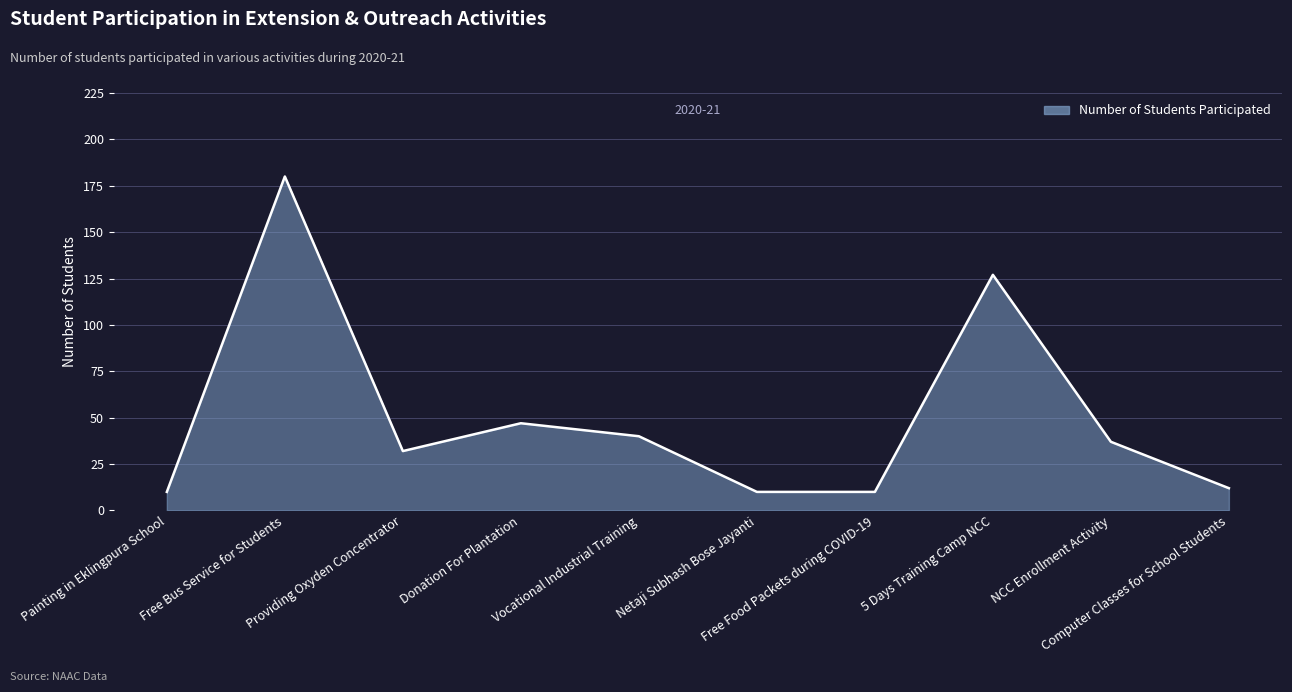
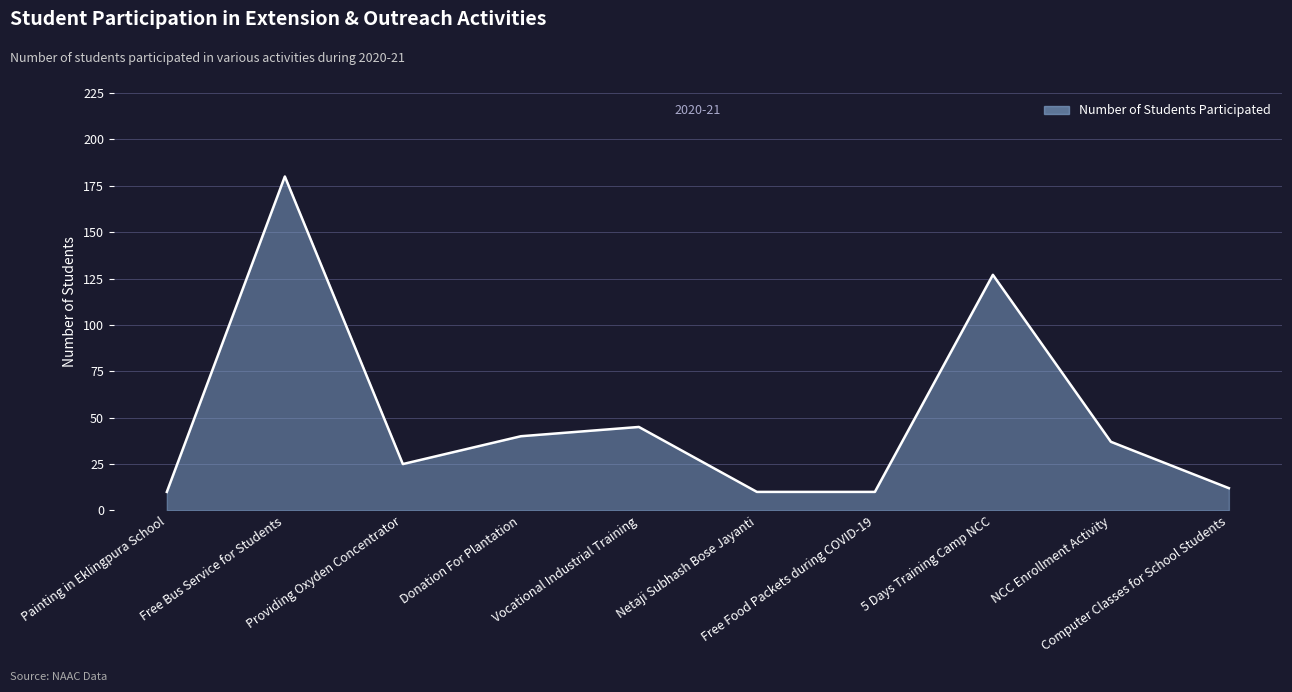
  {
    "Painting in Eklingpura School": 10,
    "Free Bus Service for Students": 180,
-   "Providing Oxyden Concentrator": 32,
-   "Donation For Plantation": 47,
-   "Vocational Industrial Training": 40,
+   "Providing Oxyden Concentrator": 25,
+   "Donation For Plantation": 40,
+   "Vocational Industrial Training": 45,
    "Netaji Subhash Bose Jayanti": 10,
    "Free Food Packets during COVID-19": 10,
    "5 Days Training Camp NCC": 127,
    "NCC Enrollment Activity": 37,
    "Computer Classes for School Students": 12
  }
